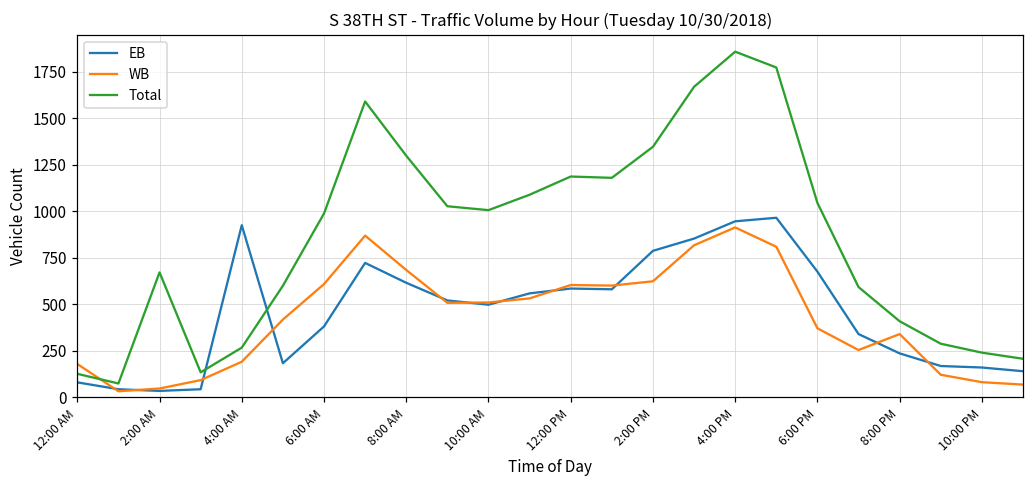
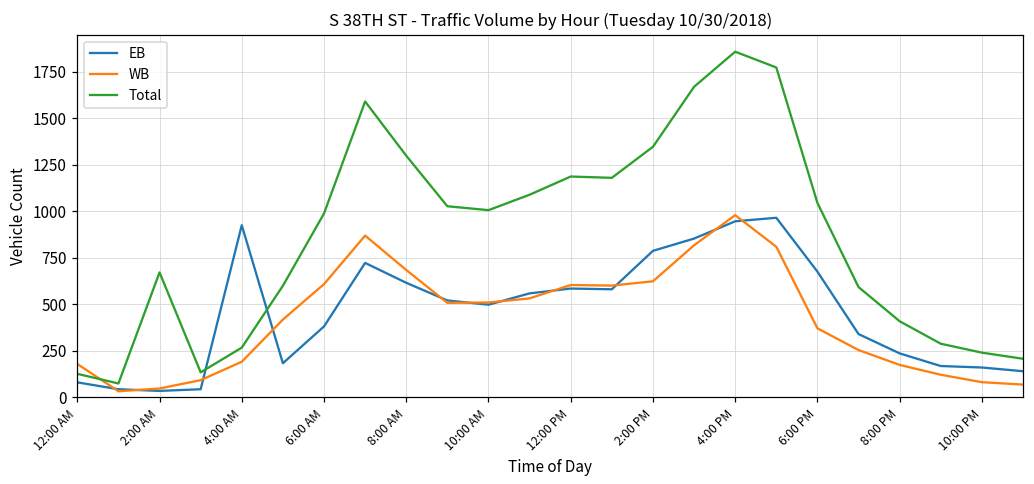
  {
    "EB": {
      "12:00 AM": 80,
      "4:00 AM": 930,
      "6:00 AM": 380,
      "8:00 AM": 620,
      "12:00 PM": 580,
      "2:00 PM": 790,
      "4:00 PM": 950,
      "6:00 PM": 680,
      "8:00 PM": 240,
      "10:00 PM": 160
    },
    "WB": {
      "12:00 AM": 180,
      "4:00 AM": 190,
      "6:00 AM": 610,
      "8:00 AM": 680,
      "12:00 PM": 600,
      "2:00 PM": 620,
-     "4:00 PM": 910,
+     "4:00 PM": 980,
      "6:00 PM": 370,
-     "8:00 PM": 340,
+     "8:00 PM": 170,
      "10:00 PM": 80
    },
    "Total": {
      "12:00 AM": 130,
      "2:00 AM": 670,
      "4:00 AM": 270,
      "6:00 AM": 990,
      "8:00 AM": 1300,
      "10:00 AM": 1010,
      "12:00 PM": 1190,
      "2:00 PM": 1350,
      "4:00 PM": 1860,
      "6:00 PM": 1050,
      "8:00 PM": 410,
      "10:00 PM": 240
    }
  }
